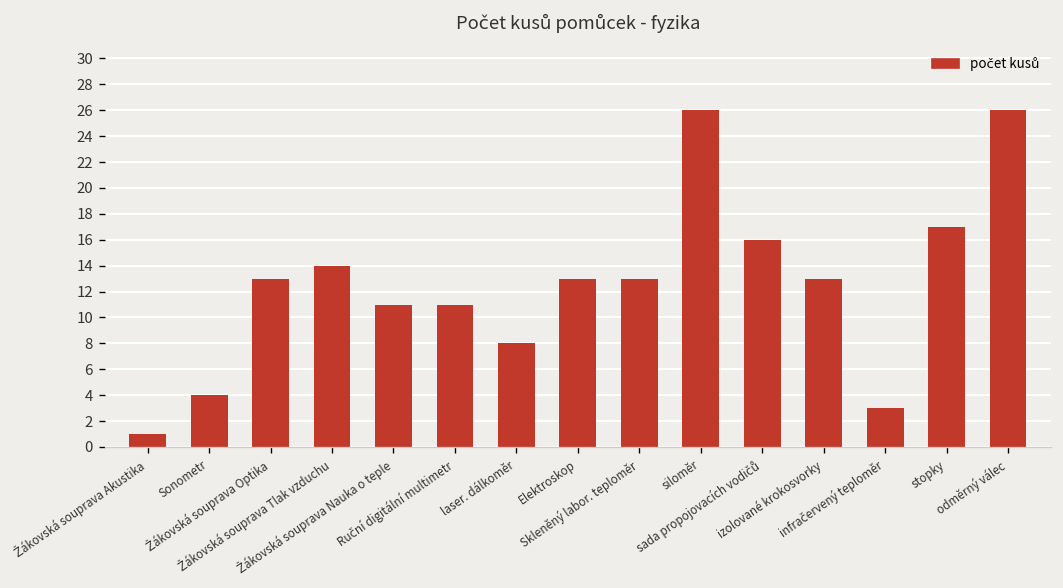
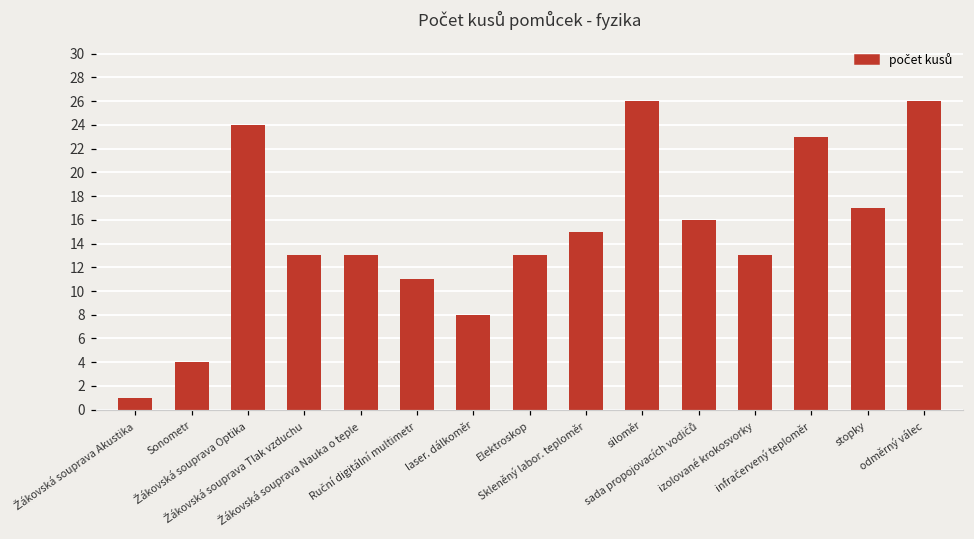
  {
    "Žákovská souprava Akustika": 1,
    "Sonometr": 4,
-   "Žákovská souprava Optika": 13,
-   "Žákovská souprava Tlak vzduchu": 14,
-   "Žákovská souprava Nauka o teple": 11,
+   "Žákovská souprava Optika": 24,
+   "Žákovská souprava Tlak vzduchu": 13,
+   "Žákovská souprava Nauka o teple": 13,
    "Ruční digitální multimetr": 11,
    "laser. dálkoměr": 8,
    "Elektroskop": 13,
-   "Skleněný labor. teploměr": 13,
+   "Skleněný labor. teploměr": 15,
    "siloměr": 26,
    "sada propojovacích vodičů": 16,
    "izolované krokosvorky": 13,
-   "infračervený teploměr": 3,
+   "infračervený teploměr": 23,
    "stopky": 17,
    "odměrný válec": 26
  }
